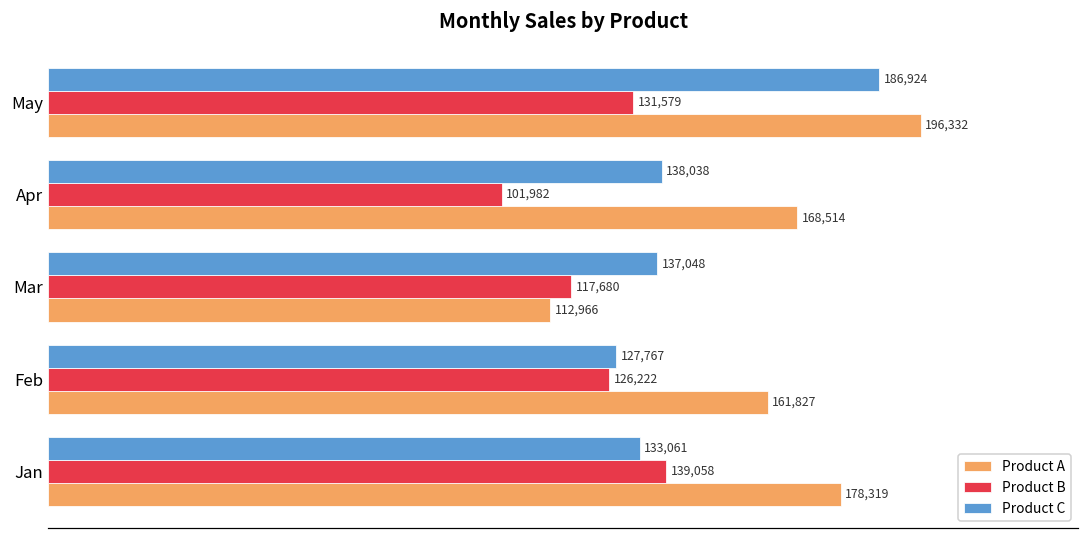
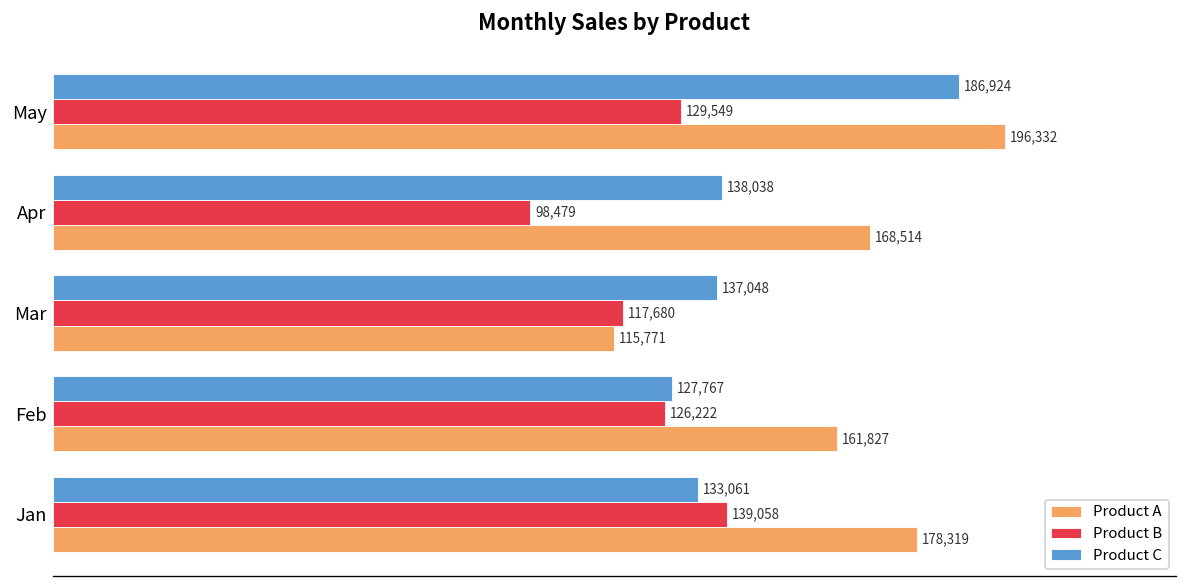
  {
    "Product A": {
      "May": "196,332",
      "Apr": "168,514",
-     "Mar": "112,966",
+     "Mar": "115,771",
      "Feb": "161,827",
      "Jan": "178,319"
    },
    "Product B": {
-     "May": "131,579",
-     "Apr": "101,982",
+     "May": "129,549",
+     "Apr": "98,479",
      "Mar": "117,680",
      "Feb": "126,222",
      "Jan": "139,058"
    },
    "Product C": {
      "May": "186,924",
      "Apr": "138,038",
      "Mar": "137,048",
      "Feb": "127,767",
      "Jan": "133,061"
    }
  }
